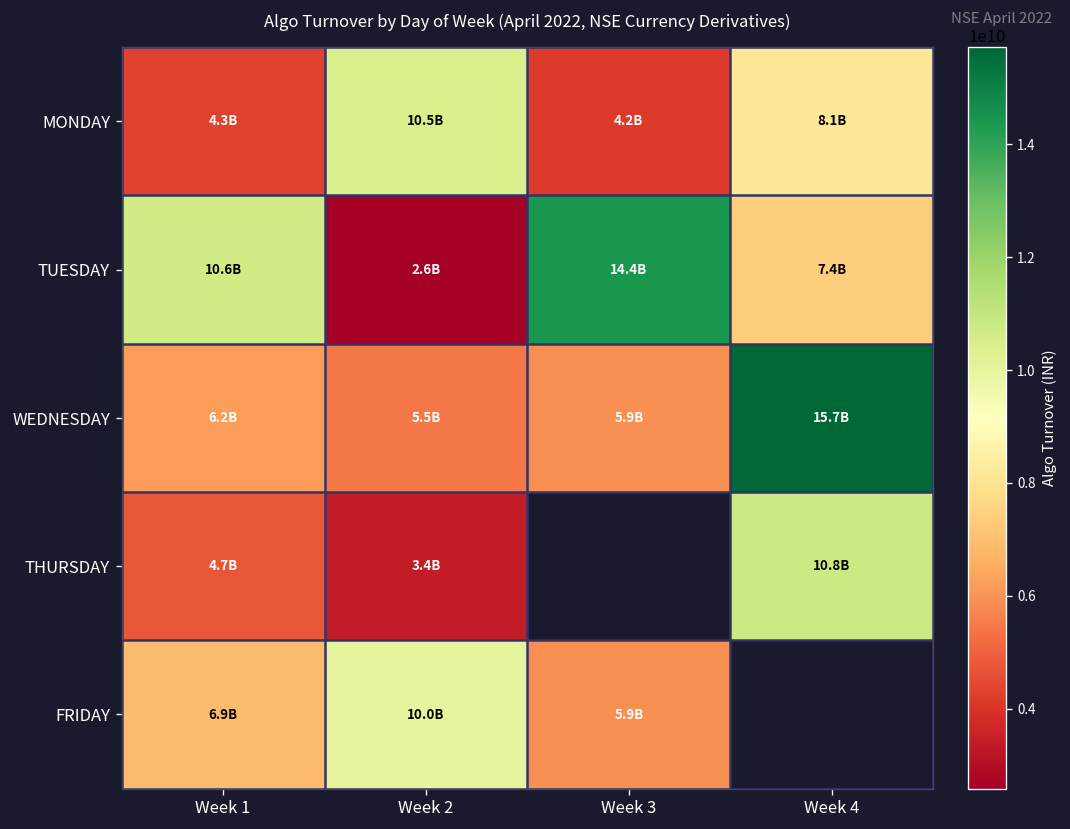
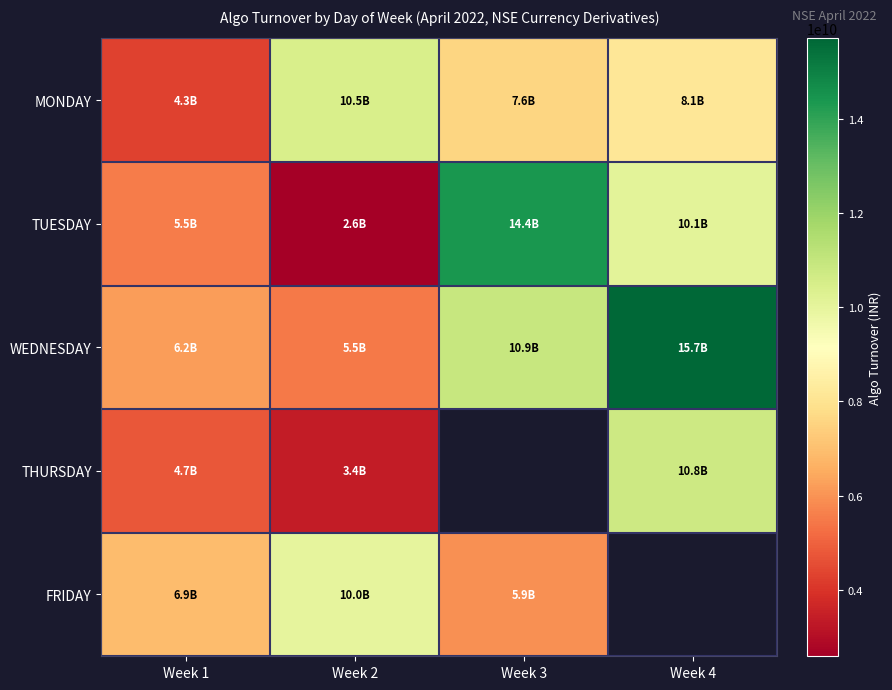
  {
    "MONDAY": {
      "Week 1": "4.3B",
      "Week 2": "10.5B",
-     "Week 3": "4.2B",
+     "Week 3": "7.6B",
      "Week 4": "8.1B"
    },
    "TUESDAY": {
-     "Week 1": "10.6B",
+     "Week 1": "5.5B",
      "Week 2": "2.6B",
      "Week 3": "14.4B",
-     "Week 4": "7.4B"
+     "Week 4": "10.1B"
    },
    "WEDNESDAY": {
      "Week 1": "6.2B",
      "Week 2": "5.5B",
-     "Week 3": "5.9B",
+     "Week 3": "10.9B",
      "Week 4": "15.7B"
    },
    "THURSDAY": {
      "Week 1": "4.7B",
      "Week 2": "3.4B",
      "Week 4": "10.8B"
    },
    "FRIDAY": {
      "Week 1": "6.9B",
      "Week 2": "10.0B",
      "Week 3": "5.9B"
    }
  }
